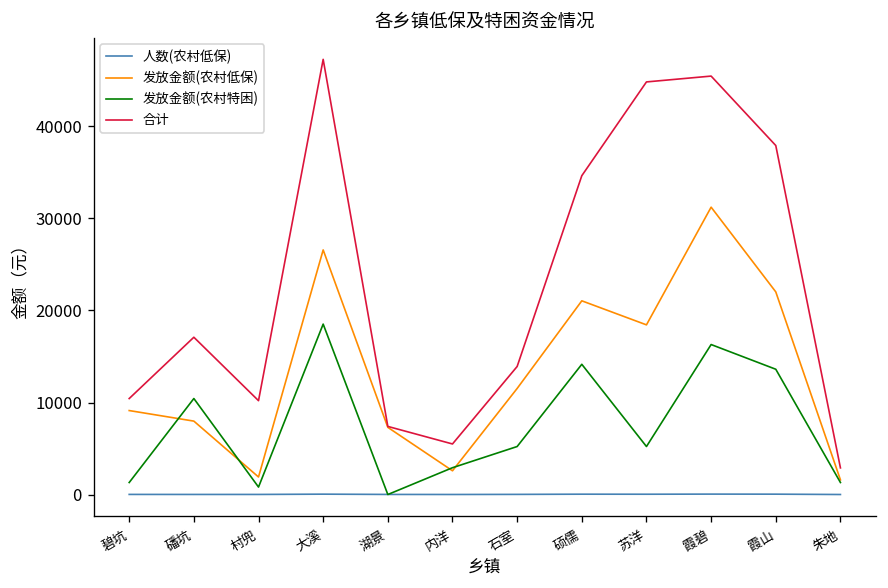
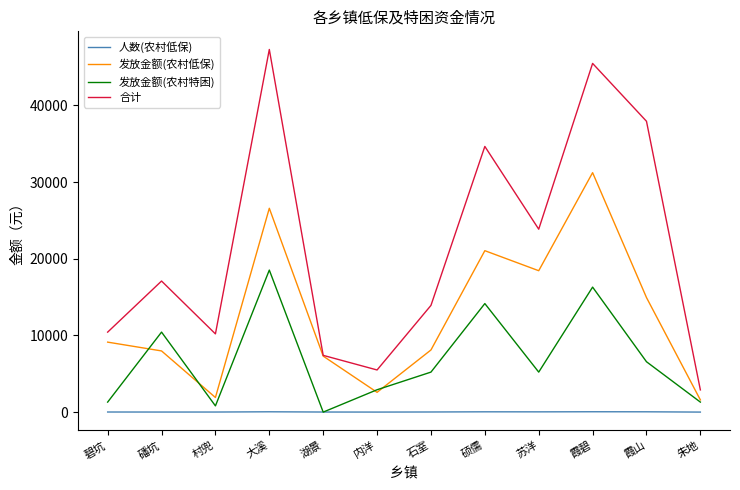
  {
    "人数(农村低保)": {
      "碧坑": 0,
      "磻坑": 0,
      "村兜": 0,
      "大溪": 0,
      "内洋": 0,
      "石室": 0,
      "硕儒": 0,
      "苏洋": 0,
      "霞碧": 0,
      "霞山": 0,
      "朱地": 0
    },
    "发放金额(农村低保)": {
      "碧坑": 9000,
      "磻坑": 8000,
      "村兜": 2000,
      "大溪": 27000,
-     "石室": 12000,
+     "石室": 8000,
      "硕儒": 21000,
      "苏洋": 18000,
      "霞碧": 31000,
-     "霞山": 22000
+     "霞山": 15000
    },
    "发放金额(农村特困)": {
      "碧坑": 1000,
      "磻坑": 10000,
      "村兜": 1000,
      "大溪": 19000,
      "石室": 5000,
      "硕儒": 14000,
      "苏洋": 5000,
      "霞碧": 16000,
-     "霞山": 14000
+     "霞山": 7000
    },
    "合计": {
      "碧坑": 10000,
      "磻坑": 17000,
      "村兜": 10000,
      "大溪": 47000,
      "内洋": 5000,
      "石室": 14000,
      "硕儒": 35000,
-     "苏洋": 45000,
+     "苏洋": 24000,
      "霞碧": 45000,
      "霞山": 38000,
      "朱地": 3000
    }
  }
